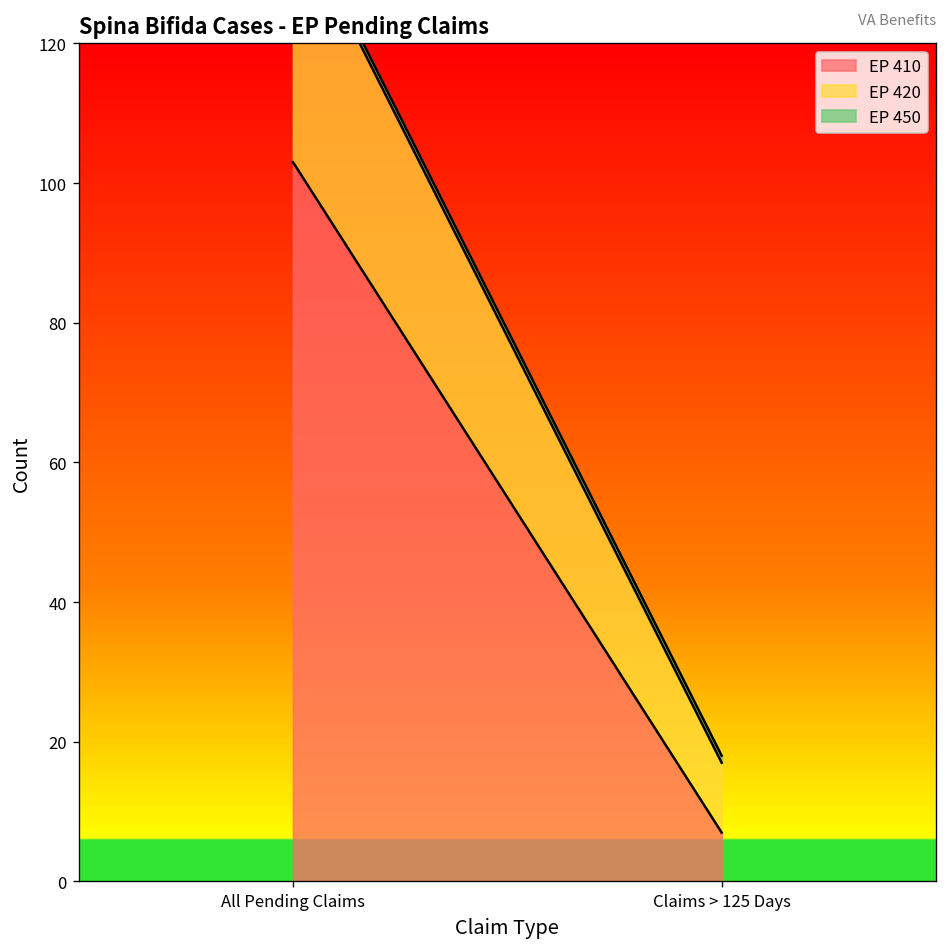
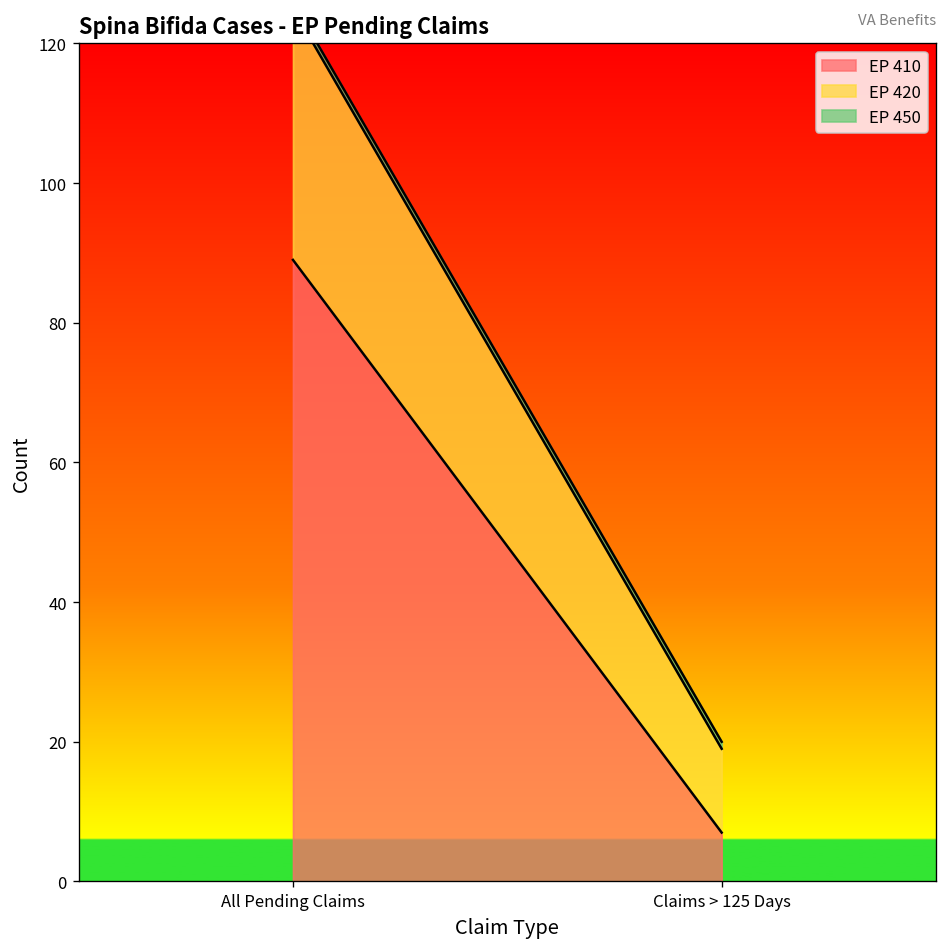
  {
    "EP 410": {
-     "All Pending Claims": 103,
+     "All Pending Claims": 89,
      "Claims > 125 Days": 7
    },
    "EP 420": {
-     "Claims > 125 Days": 10
+     "Claims > 125 Days": 12
    },
    "EP 450": {
      "Claims > 125 Days": 1
    }
  }
